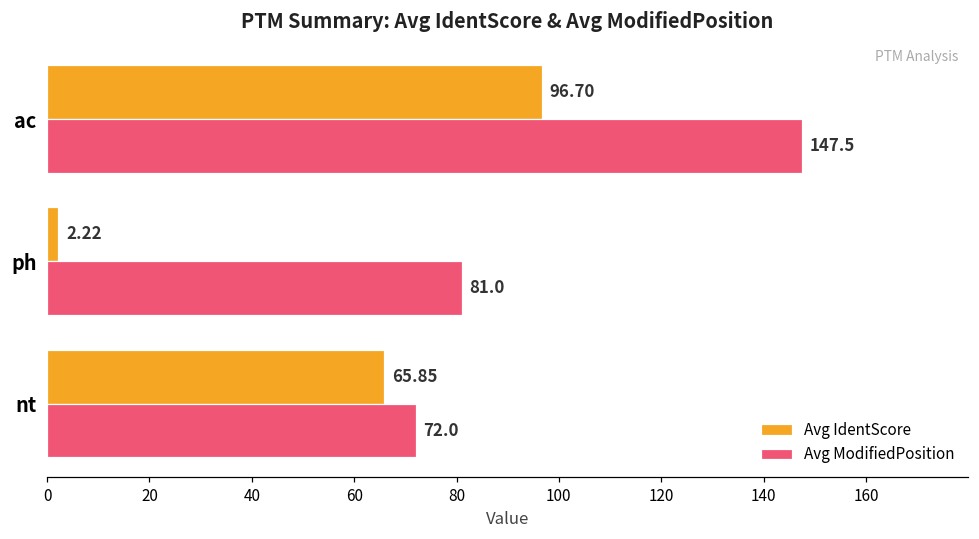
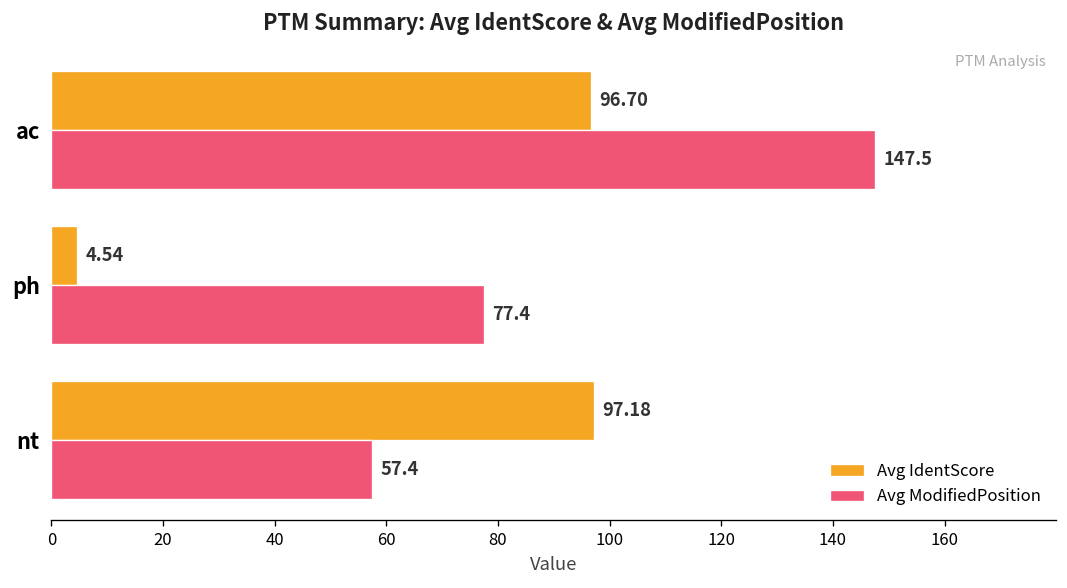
  {
    "Avg IdentScore": {
      "ac": 96.70,
-     "ph": 2.22,
-     "nt": 65.85
+     "ph": 4.54,
+     "nt": 97.18
    },
    "Avg ModifiedPosition": {
      "ac": 147.5,
-     "ph": 81.0,
-     "nt": 72.0
+     "ph": 77.4,
+     "nt": 57.4
    }
  }
